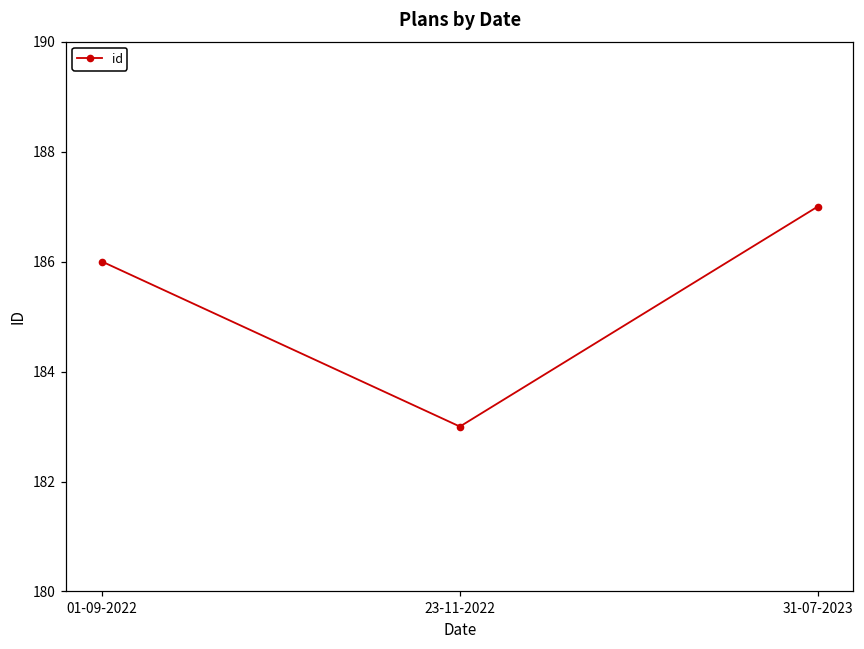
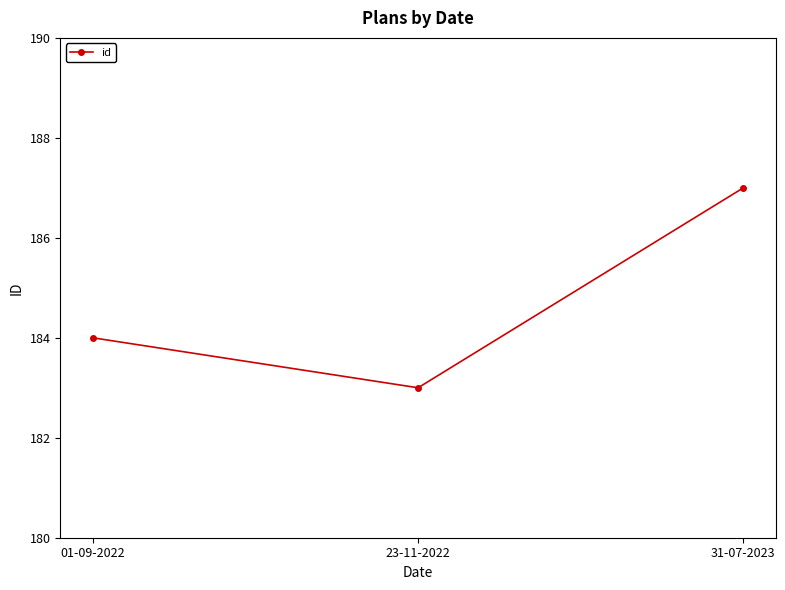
  {
-   "01-09-2022": 186,
+   "01-09-2022": 184,
    "23-11-2022": 183,
    "31-07-2023": 187
  }
